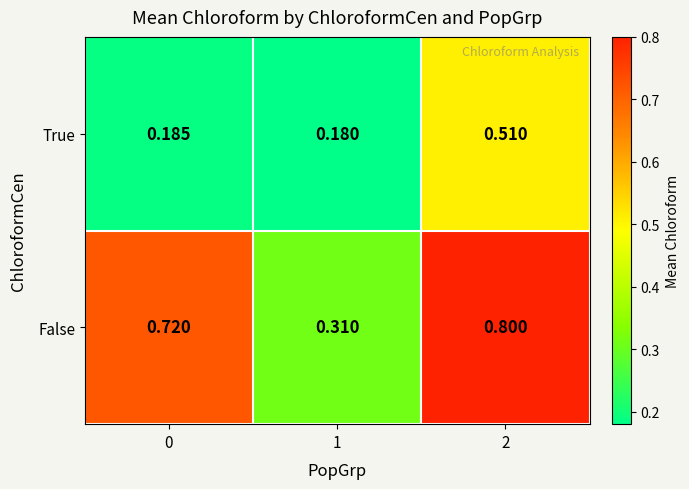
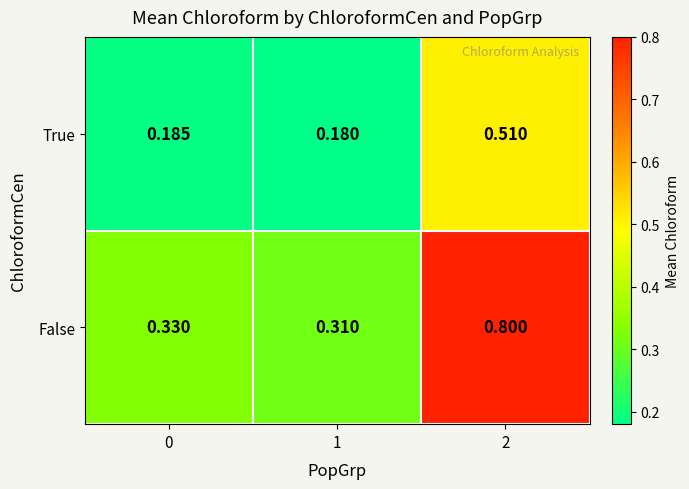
  {
    "True": {
      "0": 0.185,
      "1": 0.180
    },
    "False": {
-     "0": 0.720,
+     "0": 0.330,
      "1": 0.310,
      "2": 0.800
    }
  }
